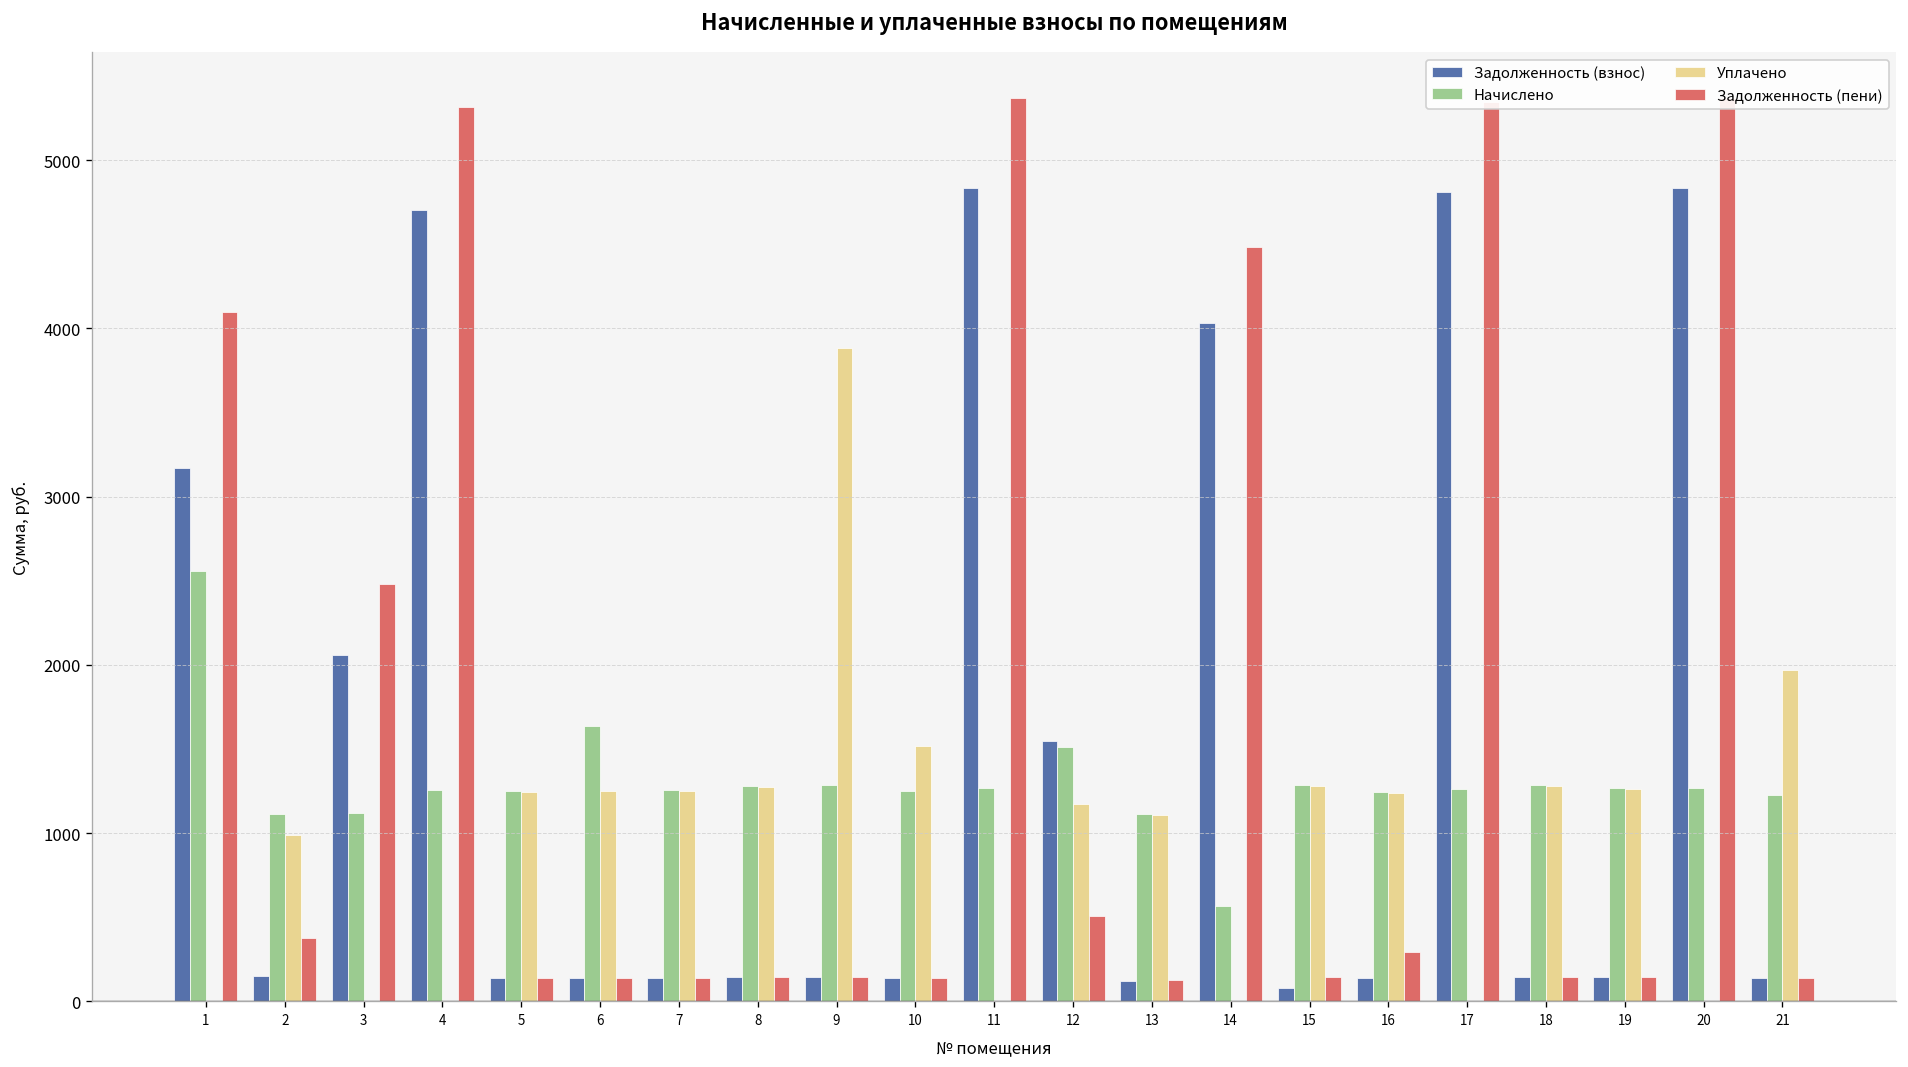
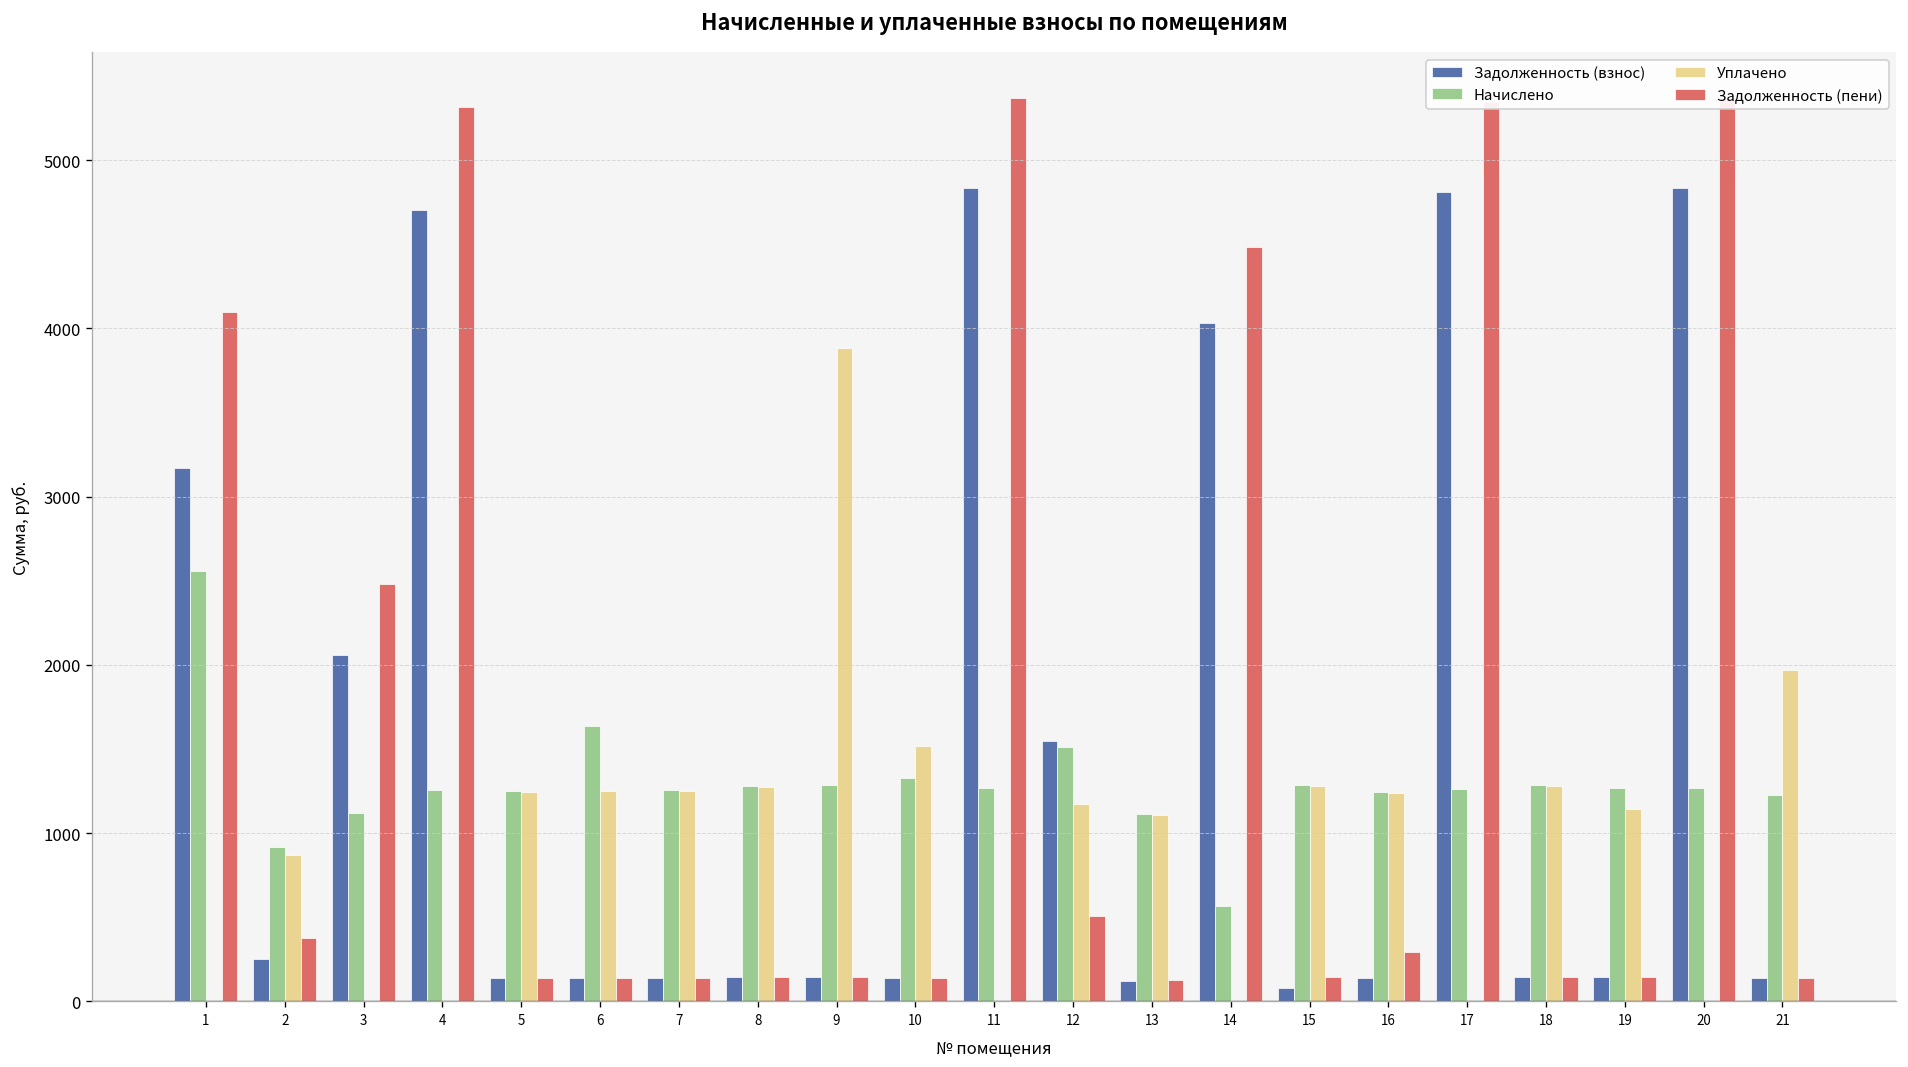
  {
    "Задолженность (взнос)": {
      "1": 3170,
-     "2": 150,
+     "2": 250,
      "3": 2060,
      "4": 4710,
      "5": 140,
      "6": 140,
      "7": 140,
      "8": 140,
      "9": 140,
      "10": 140,
      "11": 4830,
      "12": 1550,
      "13": 120,
      "14": 4030,
      "15": 80,
      "16": 140,
      "17": 4810,
      "18": 140,
      "19": 140,
      "20": 4830,
      "21": 140
    },
    "Начислено": {
      "1": 2560,
-     "2": 1110,
+     "2": 920,
      "3": 1120,
      "4": 1260,
      "5": 1250,
      "6": 1640,
      "7": 1260,
      "8": 1280,
      "9": 1280,
-     "10": 1250,
+     "10": 1330,
      "11": 1270,
      "12": 1510,
      "13": 1110,
      "14": 570,
      "15": 1280,
      "16": 1240,
      "17": 1260,
      "18": 1280,
      "19": 1270,
      "20": 1270,
      "21": 1220
    },
    "Уплачено": {
      "1": 0,
-     "2": 990,
+     "2": 870,
      "3": 0,
      "4": 0,
      "5": 1240,
      "6": 1250,
      "7": 1250,
      "8": 1270,
      "9": 3880,
      "10": 1520,
      "11": 0,
      "12": 1170,
      "13": 1110,
      "14": 0,
      "15": 1280,
      "16": 1240,
      "17": 0,
      "18": 1280,
-     "19": 1260,
+     "19": 1150,
      "20": 0,
      "21": 1970
    },
    "Задолженность (пени)": {
      "1": 4100,
      "2": 370,
      "3": 2480,
      "4": 5320,
      "5": 140,
      "6": 140,
      "7": 140,
      "8": 140,
      "9": 140,
      "10": 140,
      "11": 5370,
      "12": 510,
      "13": 120,
      "14": 4480,
      "15": 140,
      "16": 290,
      "18": 140,
      "19": 140,
      "21": 140
    }
  }
